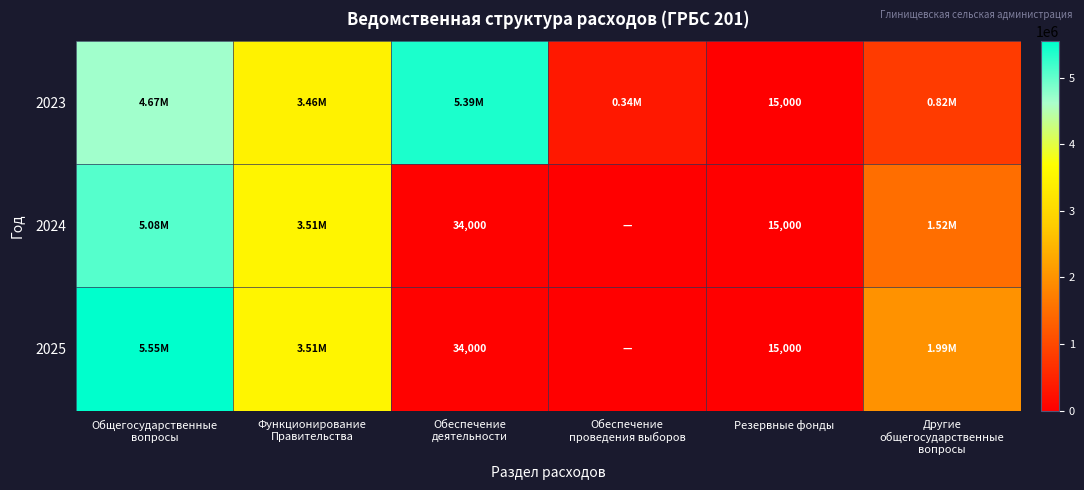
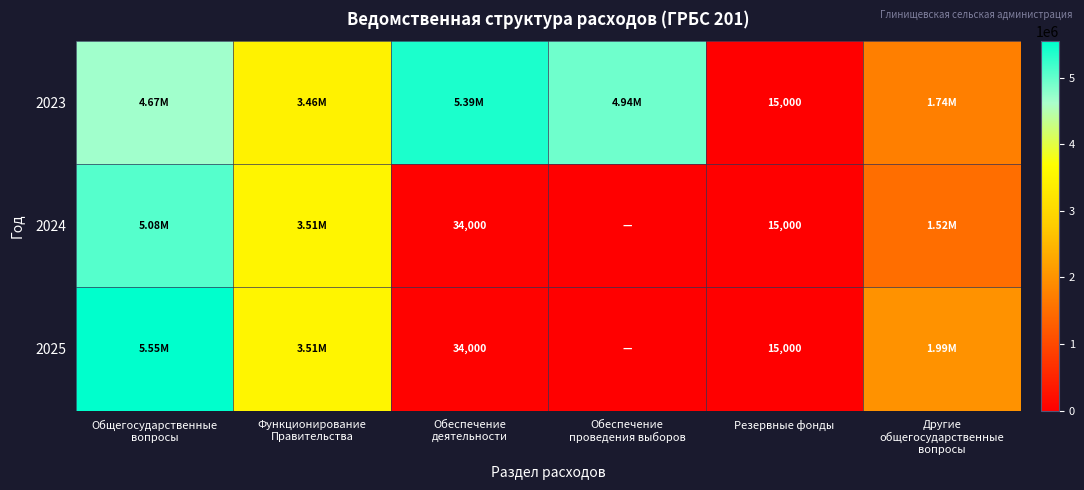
  {
    "2023": {
      "Общегосударственные вопросы": "4.67M",
      "Функционирование Правительства": "3.46M",
      "Обеспечение деятельности": "5.39M",
-     "Обеспечение проведения выборов": "0.34M",
+     "Обеспечение проведения выборов": "4.94M",
      "Резервные фонды": "15,000",
-     "Другие общегосударственные вопросы": "0.82M"
+     "Другие общегосударственные вопросы": "1.74M"
    },
    "2024": {
      "Общегосударственные вопросы": "5.08M",
      "Функционирование Правительства": "3.51M",
      "Обеспечение деятельности": "34,000",
      "Резервные фонды": "15,000",
      "Другие общегосударственные вопросы": "1.52M"
    },
    "2025": {
      "Общегосударственные вопросы": "5.55M",
      "Функционирование Правительства": "3.51M",
      "Обеспечение деятельности": "34,000",
      "Резервные фонды": "15,000",
      "Другие общегосударственные вопросы": "1.99M"
    }
  }
